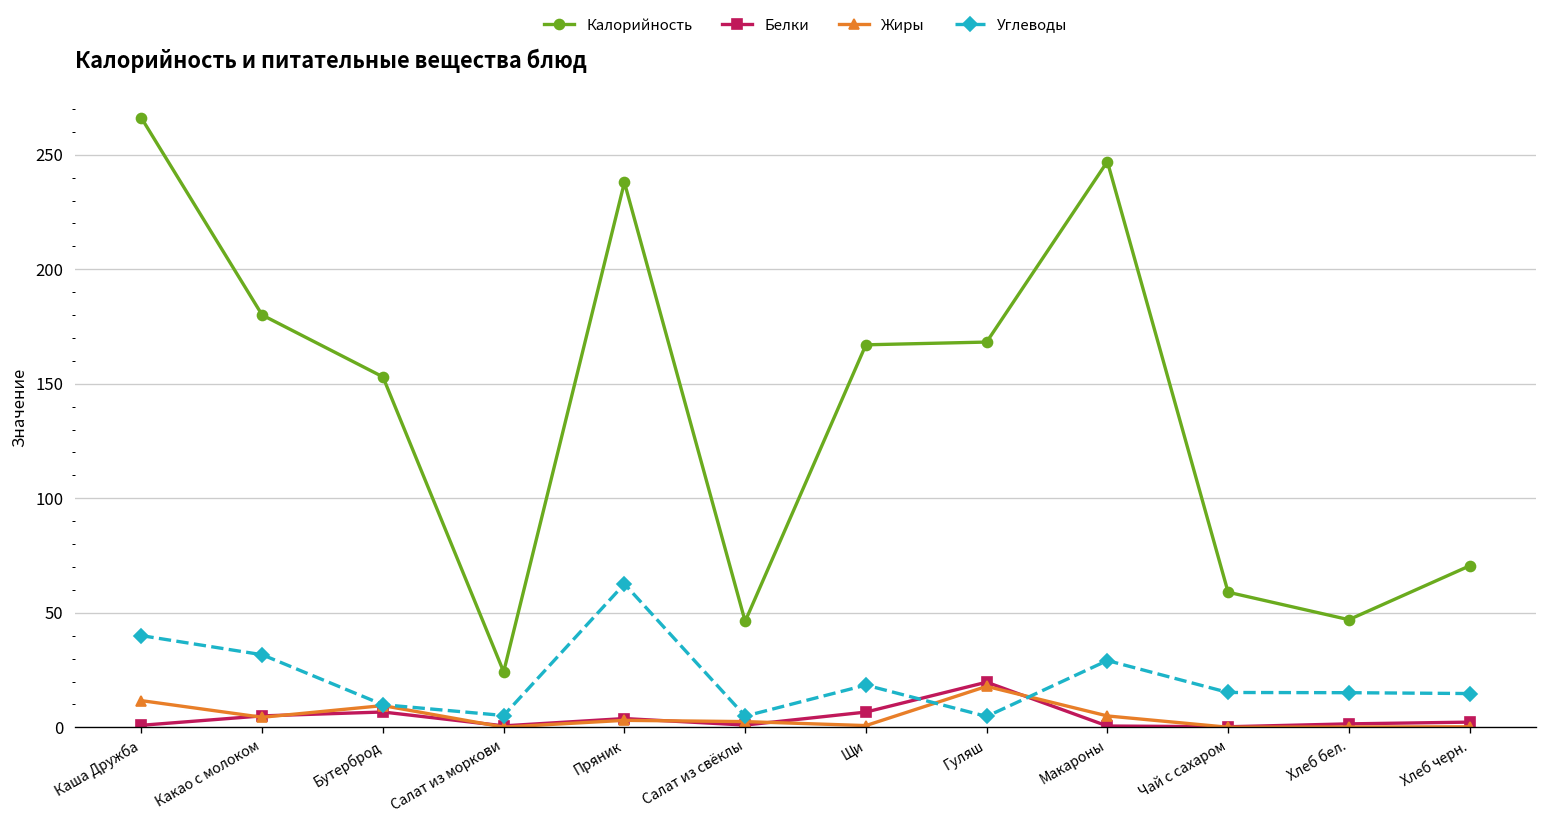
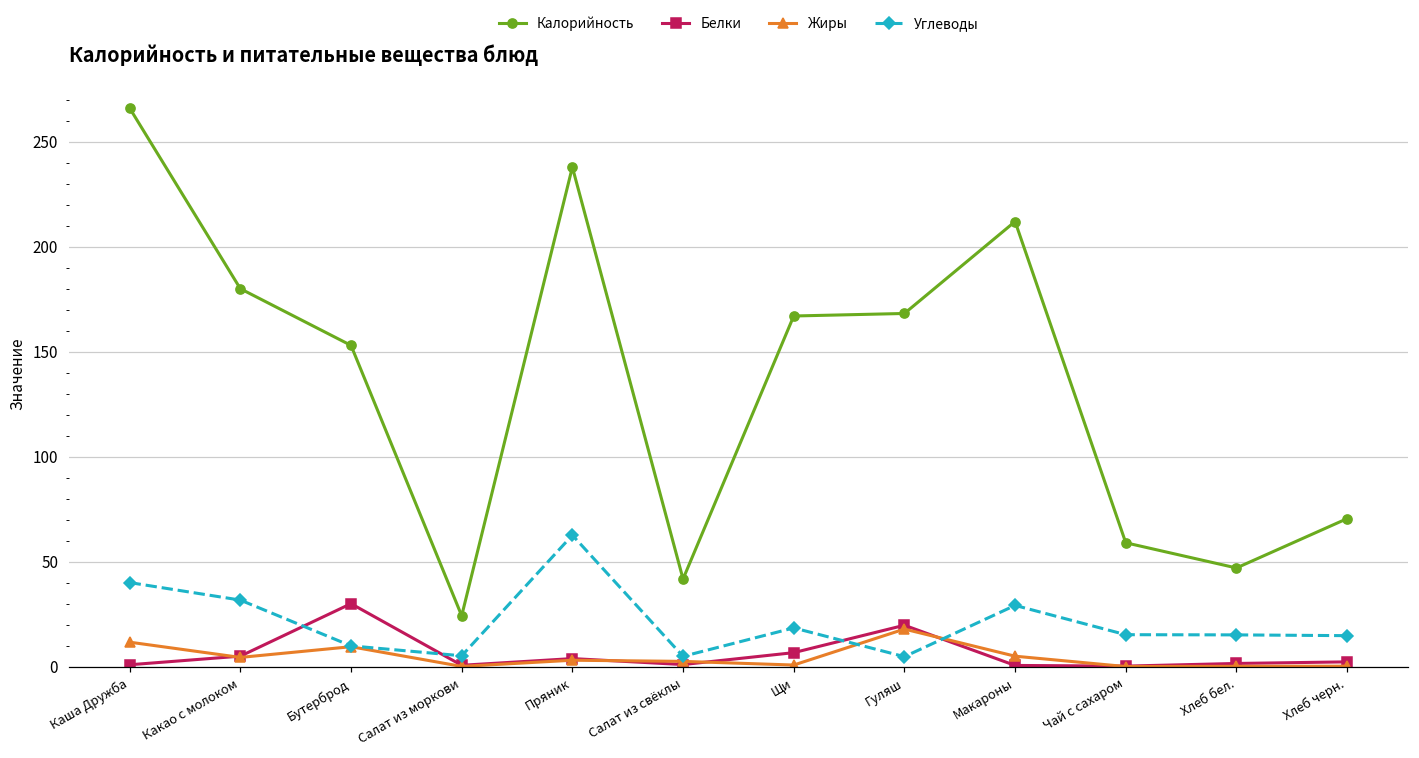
  {
    "Калорийность": {
      "Каша Дружба": 266,
      "Какао с молоком": 180,
      "Бутерброд": 153,
      "Салат из моркови": 24,
      "Пряник": 238,
-     "Салат из свёклы": 46,
+     "Салат из свёклы": 42,
      "Щи": 167,
      "Гуляш": 168,
-     "Макароны": 247,
+     "Макароны": 212,
      "Чай с сахаром": 59,
      "Хлеб бел.": 47,
      "Хлеб черн.": 71
    },
    "Белки": {
      "Каша Дружба": 1,
-     "Бутерброд": 7,
+     "Бутерброд": 30,
      "Салат из свёклы": 1,
      "Щи": 7,
      "Гуляш": 20,
      "Макароны": 1,
      "Хлеб бел.": 2,
      "Хлеб черн.": 2
    },
    "Жиры": {
      "Каша Дружба": 12,
      "Салат из свёклы": 3,
      "Щи": 1,
      "Гуляш": 18,
      "Макароны": 5,
      "Хлеб бел.": 0,
      "Хлеб черн.": 0
    },
    "Углеводы": {
      "Каша Дружба": 40,
      "Какао с молоком": 32,
      "Салат из моркови": 5,
      "Пряник": 63,
      "Салат из свёклы": 5,
      "Щи": 18,
      "Гуляш": 5,
      "Макароны": 29,
      "Чай с сахаром": 15,
      "Хлеб бел.": 15,
      "Хлеб черн.": 15
    }
  }
